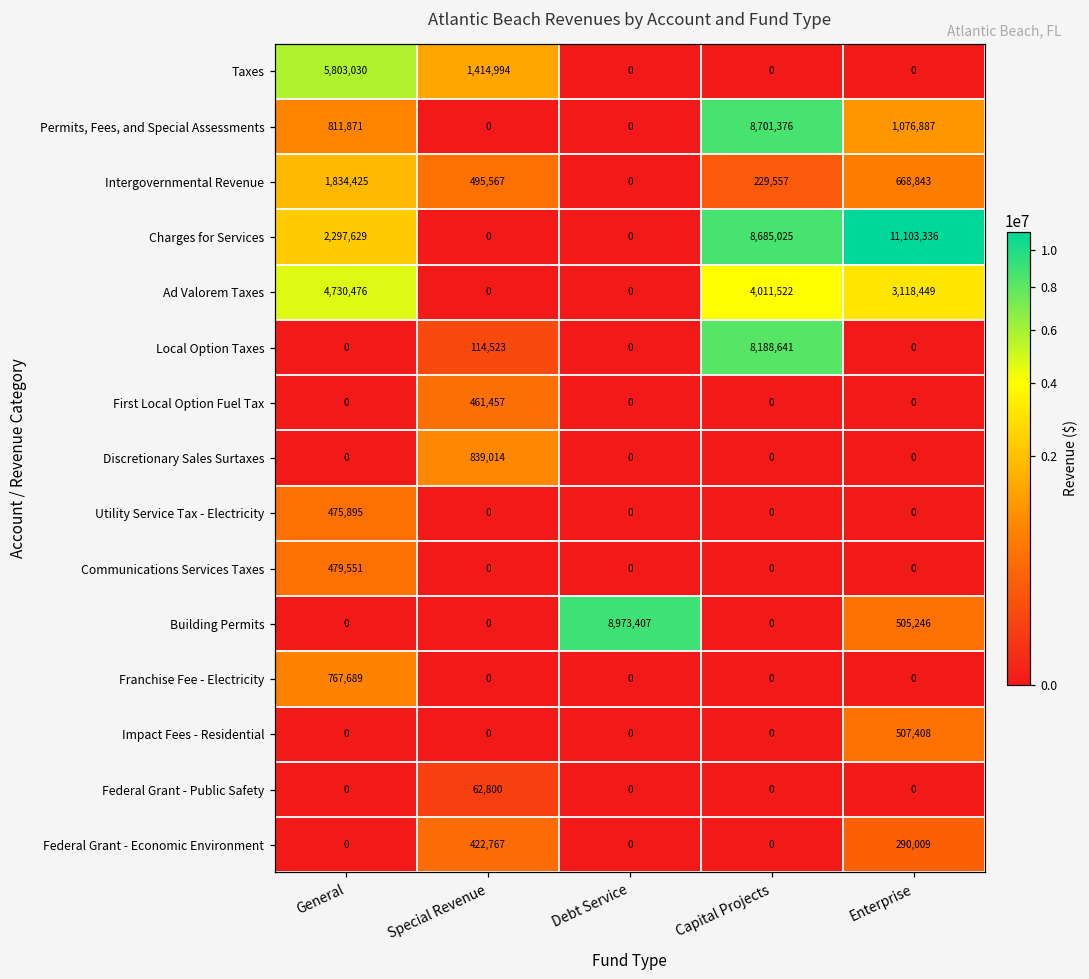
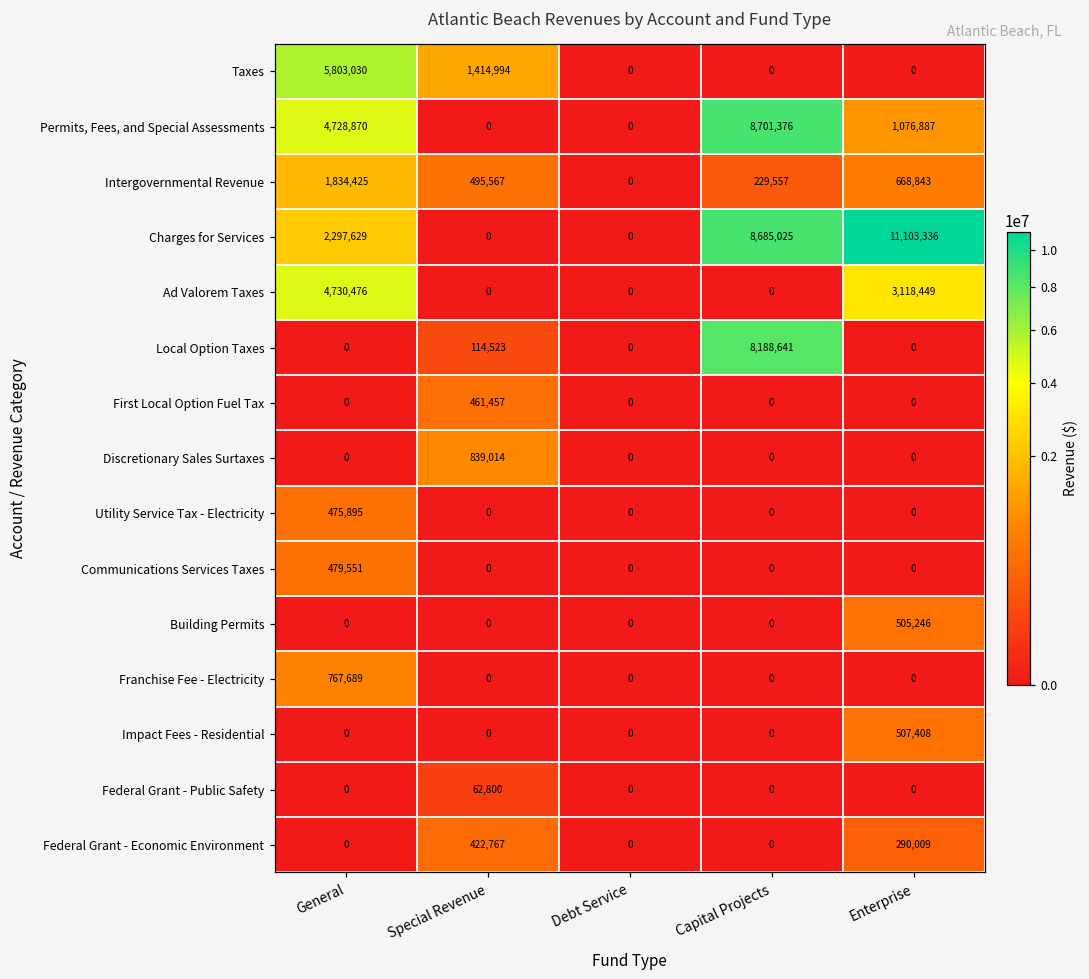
  {
    "Taxes": {
      "General": "5,803,030",
      "Special Revenue": "1,414,994",
      "Debt Service": "0",
      "Capital Projects": "0",
      "Enterprise": "0"
    },
    "Permits, Fees, and Special Assessments": {
-     "General": "811,871",
+     "General": "4,728,870",
      "Special Revenue": "0",
      "Debt Service": "0",
      "Capital Projects": "8,701,376",
      "Enterprise": "1,076,887"
    },
    "Intergovernmental Revenue": {
      "General": "1,834,425",
      "Special Revenue": "495,567",
      "Debt Service": "0",
      "Capital Projects": "229,557",
      "Enterprise": "668,843"
    },
    "Charges for Services": {
      "General": "2,297,629",
      "Special Revenue": "0",
      "Debt Service": "0",
      "Capital Projects": "8,685,025",
      "Enterprise": "11,103,336"
    },
    "Ad Valorem Taxes": {
      "General": "4,730,476",
      "Special Revenue": "0",
      "Debt Service": "0",
-     "Capital Projects": "4,011,522",
+     "Capital Projects": "0",
      "Enterprise": "3,118,449"
    },
    "Local Option Taxes": {
      "General": "0",
      "Special Revenue": "114,523",
      "Debt Service": "0",
      "Capital Projects": "8,188,641",
      "Enterprise": "0"
    },
    "First Local Option Fuel Tax": {
      "General": "0",
      "Special Revenue": "461,457",
      "Debt Service": "0",
      "Capital Projects": "0",
      "Enterprise": "0"
    },
    "Discretionary Sales Surtaxes": {
      "General": "0",
      "Special Revenue": "839,014",
      "Debt Service": "0",
      "Capital Projects": "0",
      "Enterprise": "0"
    },
    "Utility Service Tax - Electricity": {
      "General": "475,895",
      "Special Revenue": "0",
      "Debt Service": "0",
      "Capital Projects": "0",
      "Enterprise": "0"
    },
    "Communications Services Taxes": {
      "General": "479,551",
      "Special Revenue": "0",
      "Debt Service": "0",
      "Capital Projects": "0",
      "Enterprise": "0"
    },
    "Building Permits": {
      "General": "0",
      "Special Revenue": "0",
-     "Debt Service": "8,973,407",
+     "Debt Service": "0",
      "Capital Projects": "0",
      "Enterprise": "505,246"
    },
    "Franchise Fee - Electricity": {
      "General": "767,689",
      "Special Revenue": "0",
      "Debt Service": "0",
      "Capital Projects": "0",
      "Enterprise": "0"
    },
    "Impact Fees - Residential": {
      "General": "0",
      "Special Revenue": "0",
      "Debt Service": "0",
      "Capital Projects": "0",
      "Enterprise": "507,408"
    },
    "Federal Grant - Public Safety": {
      "General": "0",
      "Special Revenue": "62,800",
      "Debt Service": "0",
      "Capital Projects": "0",
      "Enterprise": "0"
    },
    "Federal Grant - Economic Environment": {
      "General": "0",
      "Special Revenue": "422,767",
      "Debt Service": "0",
      "Capital Projects": "0",
      "Enterprise": "290,009"
    }
  }
